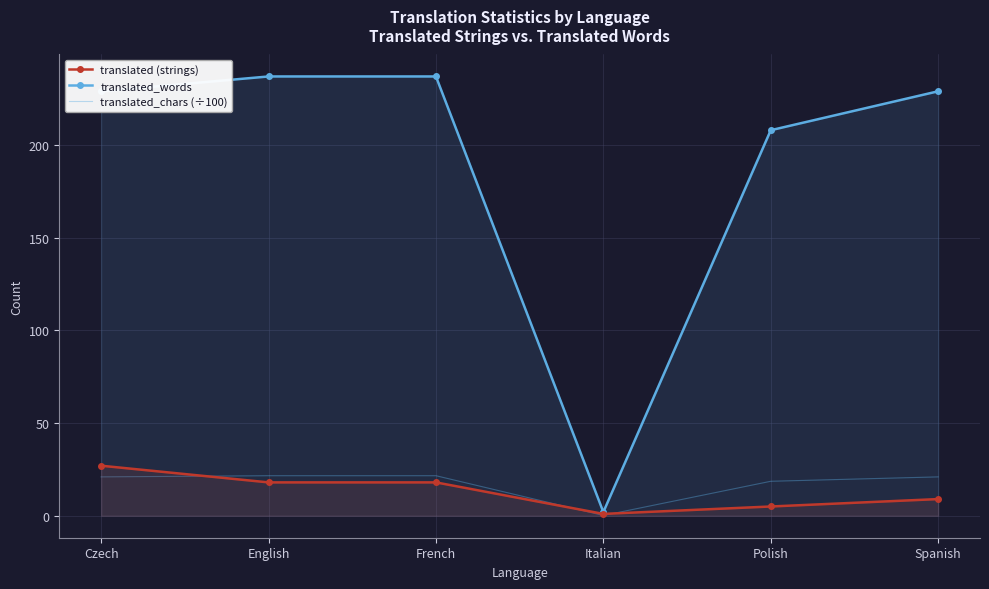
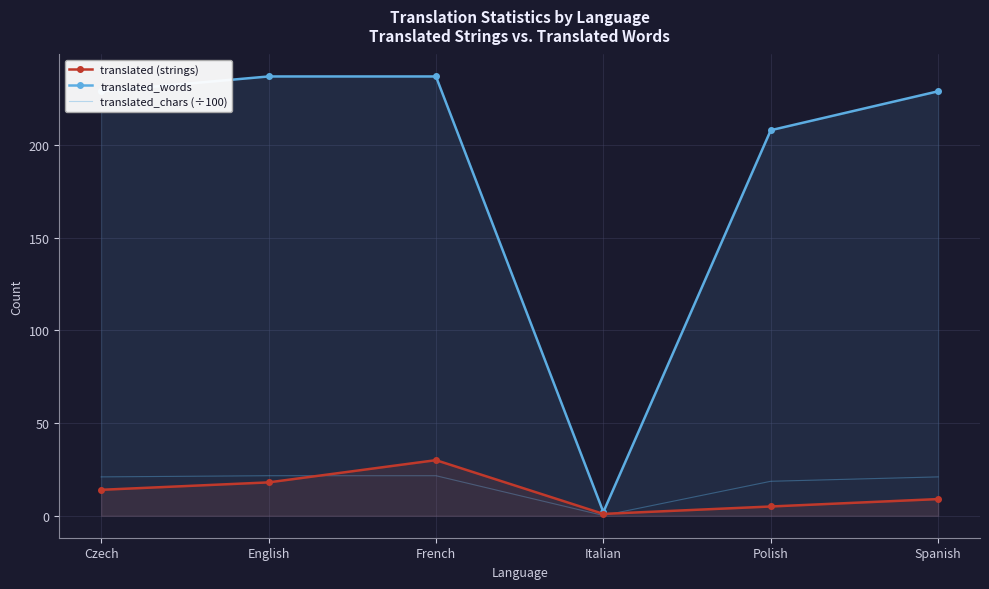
  {
    "translated (strings)": {
-     "Czech": 27,
+     "Czech": 14,
      "English": 18,
-     "French": 18,
+     "French": 30,
      "Polish": 5,
      "Spanish": 9
    }
  }
